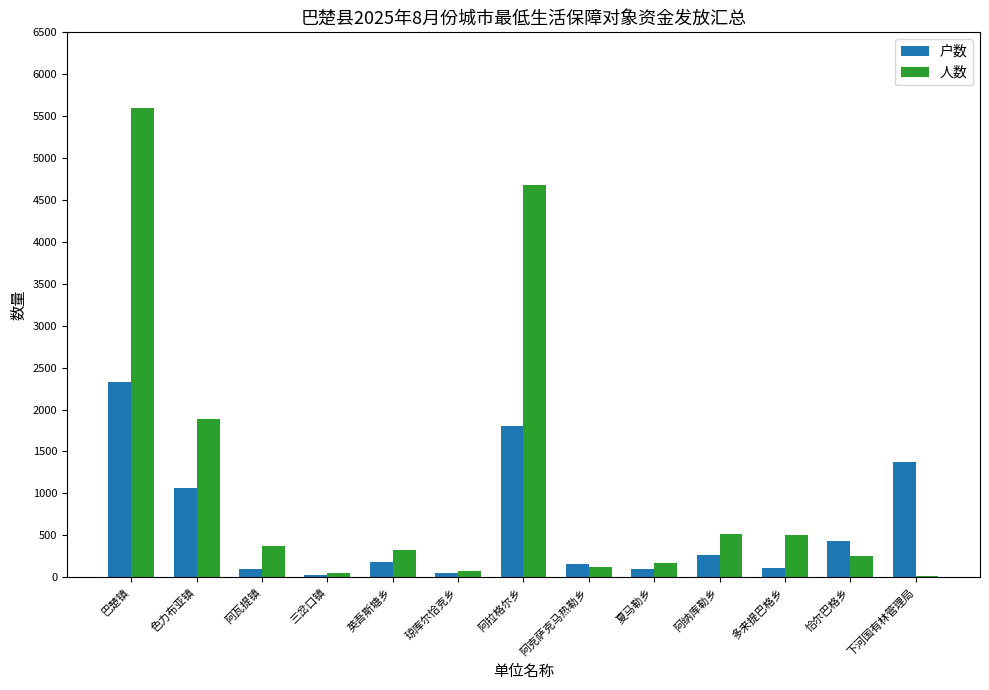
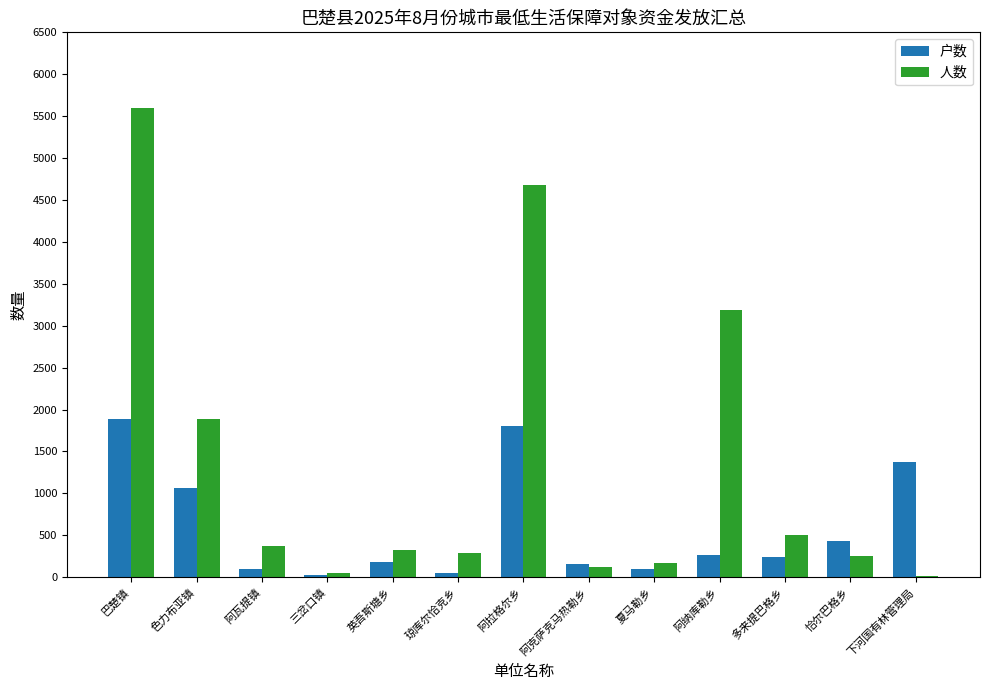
  {
    "户数": {
-     "巴楚镇": 2300,
+     "巴楚镇": 1900,
      "色力布亚镇": 1100,
      "阿瓦提镇": 100,
      "三岔口镇": 0,
      "英吾斯塘乡": 200,
      "琼库尔恰克乡": 100,
      "阿拉格尔乡": 1800,
      "阿克萨克马热勒乡": 200,
      "夏马勒乡": 100,
      "阿纳库勒乡": 300,
-     "多来提巴格乡": 100,
+     "多来提巴格乡": 200,
      "恰尔巴格乡": 400,
      "下河国有林管理局": 1400
    },
    "人数": {
      "巴楚镇": 5600,
      "色力布亚镇": 1900,
      "阿瓦提镇": 400,
      "三岔口镇": 100,
      "英吾斯塘乡": 300,
-     "琼库尔恰克乡": 100,
+     "琼库尔恰克乡": 300,
      "阿拉格尔乡": 4700,
      "阿克萨克马热勒乡": 100,
      "夏马勒乡": 200,
-     "阿纳库勒乡": 500,
+     "阿纳库勒乡": 3200,
      "多来提巴格乡": 500,
      "恰尔巴格乡": 300
    }
  }
